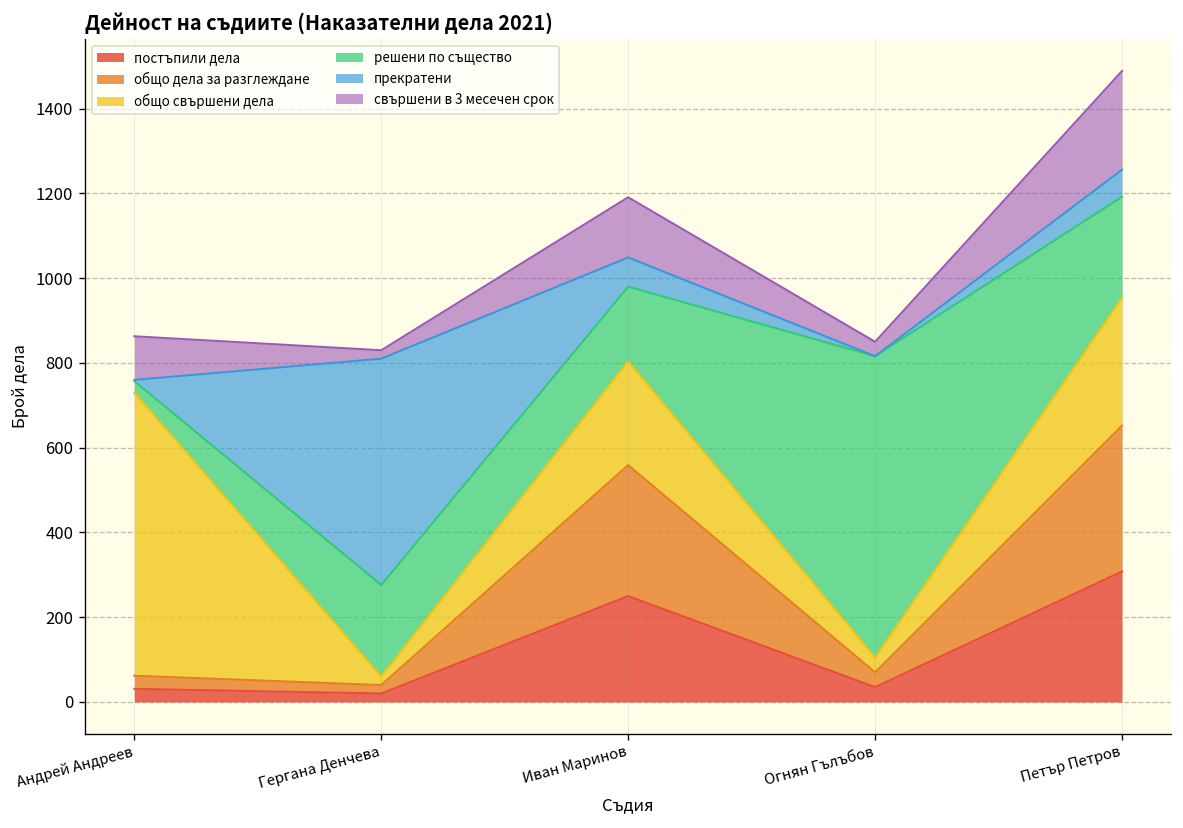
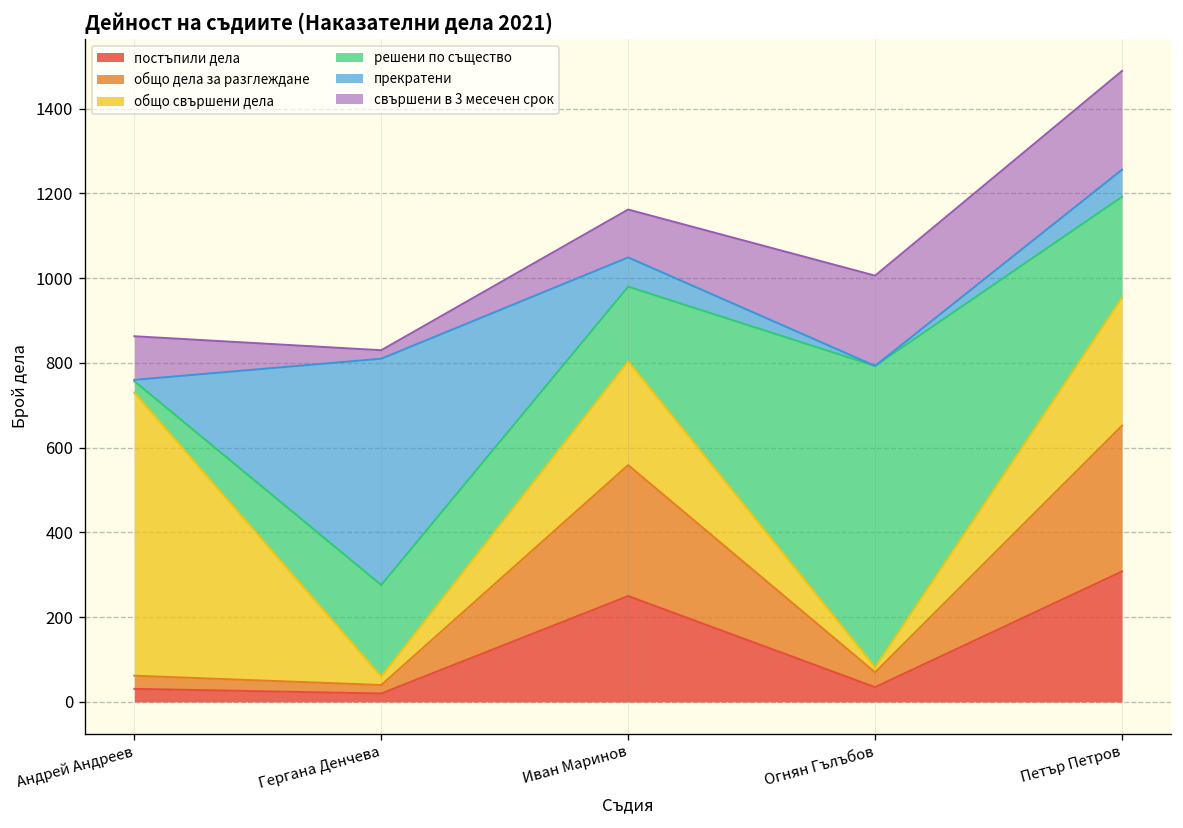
  {
    "общо свършени дела": {
      "Андрей Андреев": 670,
      "Гергана Денчева": 20,
      "Иван Маринов": 250,
-     "Огнян Гълъбов": 40,
+     "Огнян Гълъбов": 10,
      "Петър Петров": 300
    },
    "решени по същество": {
      "Гергана Денчева": 220,
      "Иван Маринов": 180,
      "Петър Петров": 240
    },
    "прекратени": {
      "Гергана Денчева": 530,
      "Иван Маринов": 70,
      "Петър Петров": 60
    },
    "свършени в 3 месечен срок": {
      "Андрей Андреев": 100,
      "Гергана Денчева": 20,
-     "Иван Маринов": 140,
-     "Огнян Гълъбов": 30,
+     "Иван Маринов": 110,
+     "Огнян Гълъбов": 210,
      "Петър Петров": 230
    }
  }
